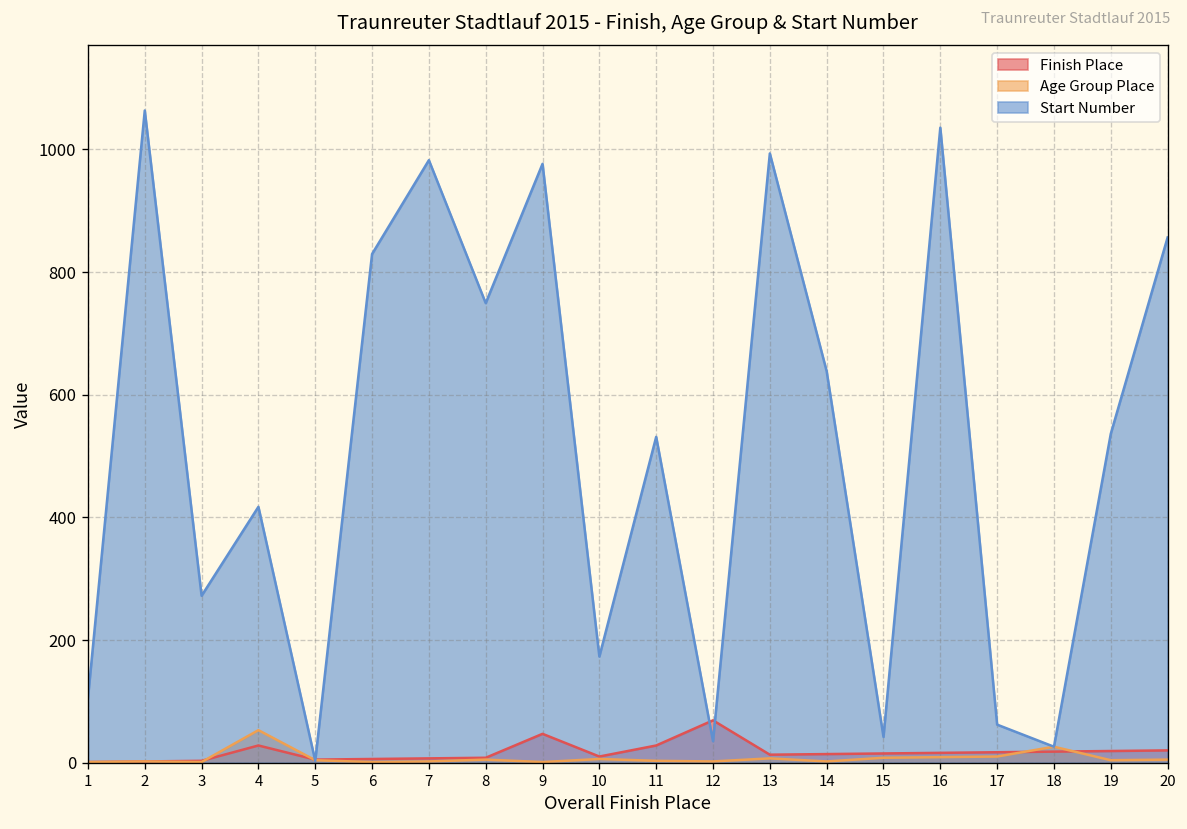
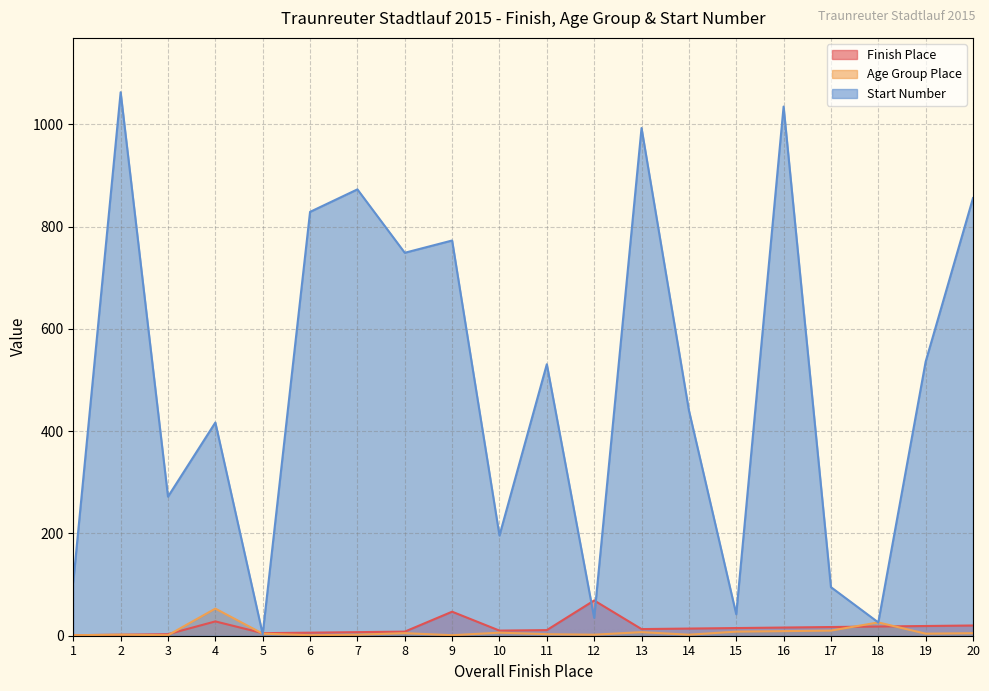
  {
    "Finish Place": {
      "4": 30,
      "7": 10,
      "9": 50,
-     "11": 30,
+     "11": 10,
      "12": 70,
      "13": 10,
      "14": 10,
      "15": 20,
      "16": 20,
      "17": 20,
      "18": 20,
      "19": 20,
      "20": 20
    },
    "Age Group Place": {
      "4": 50,
      "7": 0,
      "9": 0,
      "11": 0,
      "12": 0,
      "13": 10,
      "14": 0,
      "15": 10,
      "16": 10,
      "17": 10,
      "19": 0,
      "20": 10
    },
    "Start Number": {
      "1": 110,
      "2": 1060,
      "3": 270,
      "4": 420,
      "6": 830,
-     "7": 980,
+     "7": 870,
      "8": 750,
-     "9": 980,
-     "10": 170,
+     "9": 770,
+     "10": 200,
      "11": 530,
      "12": 40,
      "13": 990,
-     "14": 640,
+     "14": 440,
      "15": 40,
      "16": 1040,
-     "17": 60,
+     "17": 100,
      "19": 540,
      "20": 860
    }
  }
